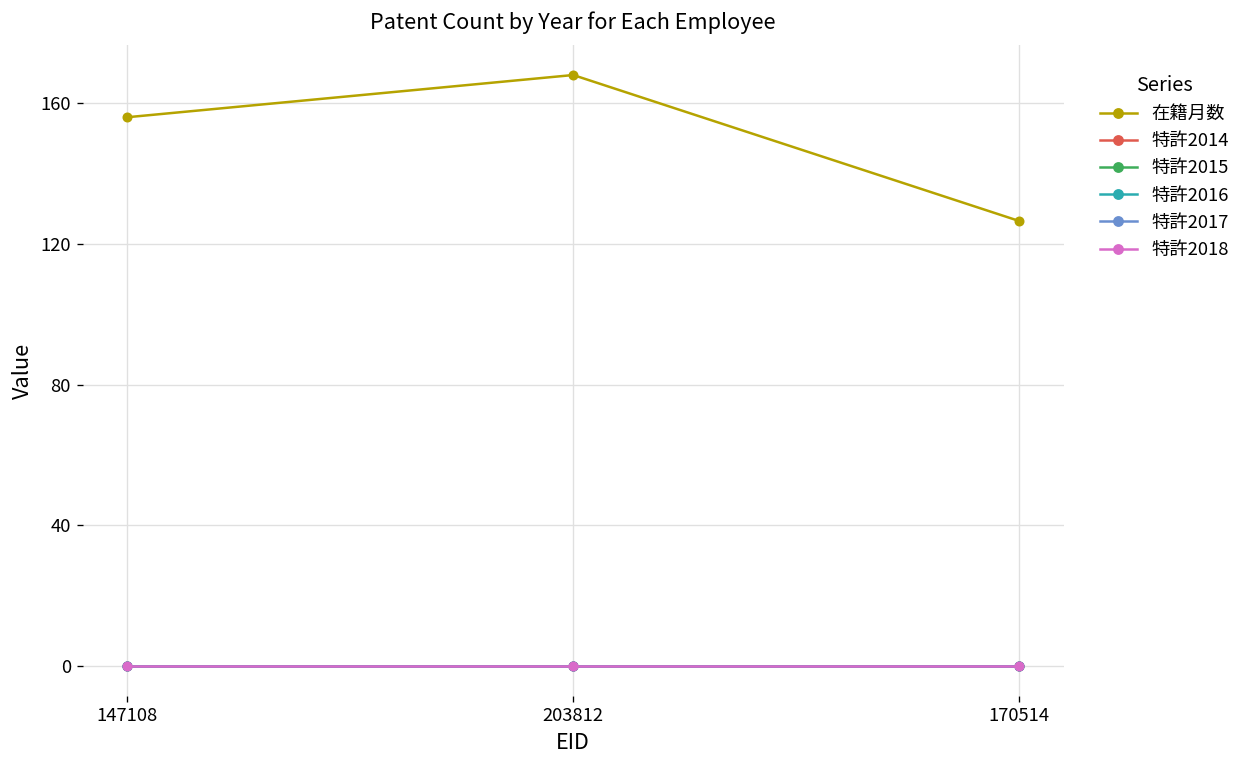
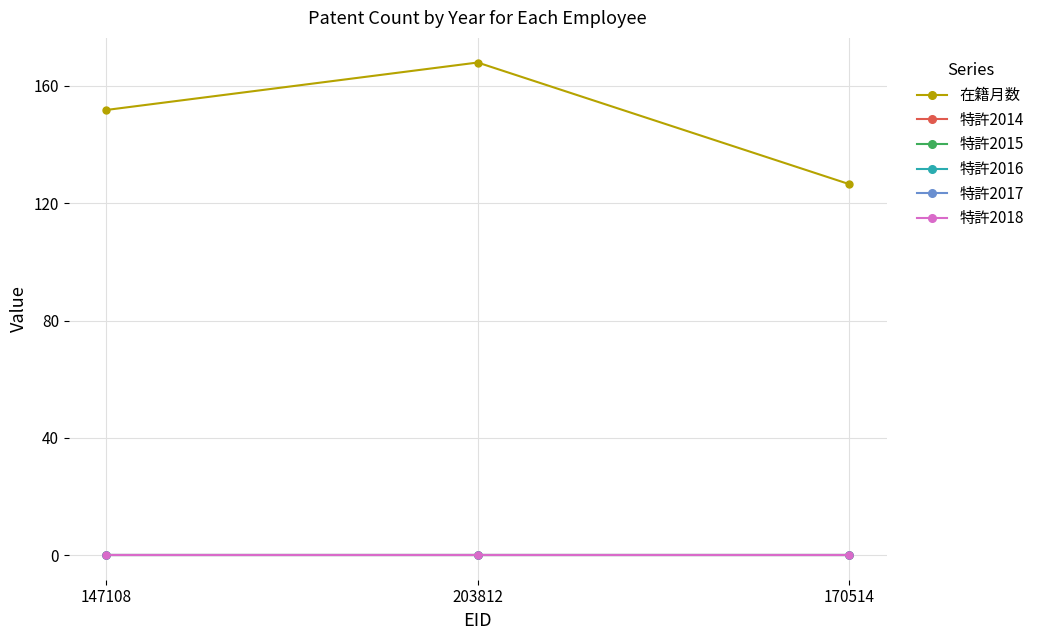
  {
    "在籍月数": {
-     "147108": 156,
+     "147108": 152,
      "203812": 168,
      "170514": 127
    },
    "特許2018": {
      "147108": 0,
      "203812": 0,
      "170514": 0
    }
  }
